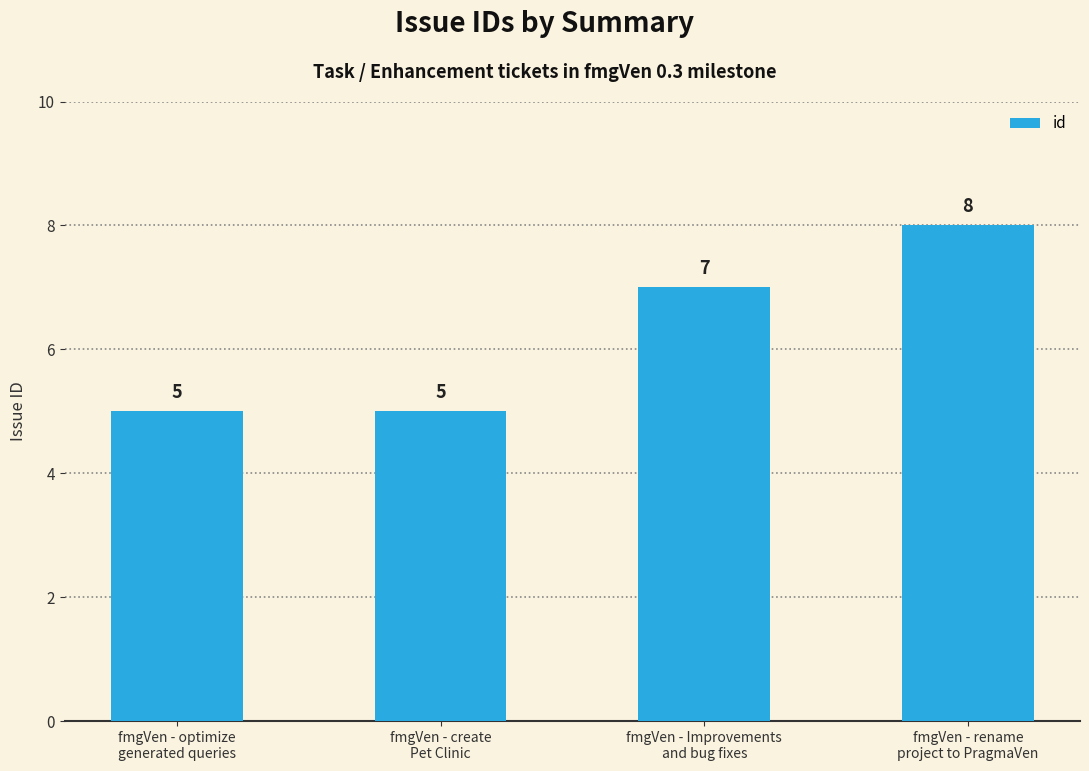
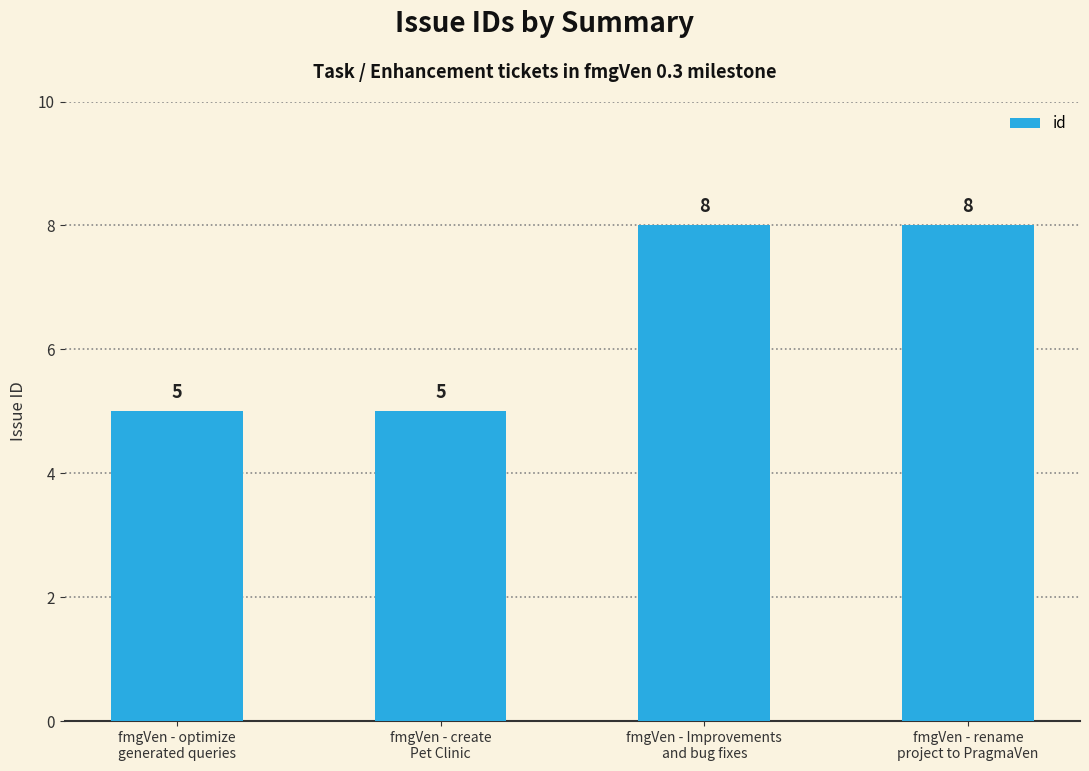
  {
    "fmgVen - optimize generated queries": 5,
    "fmgVen - create Pet Clinic": 5,
-   "fmgVen - Improvements and bug fixes": 7,
+   "fmgVen - Improvements and bug fixes": 8,
    "fmgVen - rename project to PragmaVen": 8
  }
